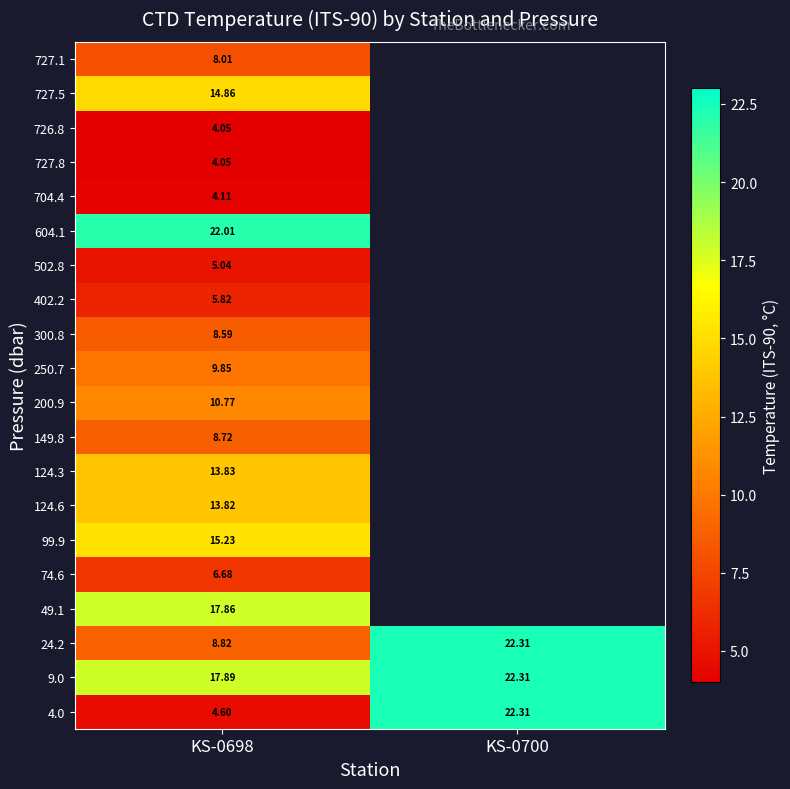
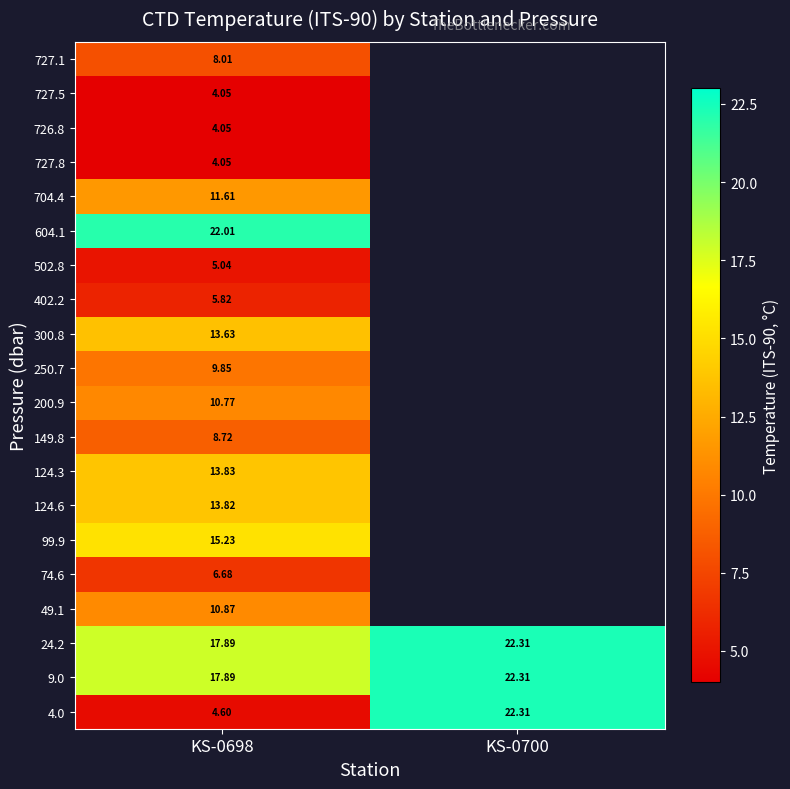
  {
    "727.1": {
      "KS-0698": 8.01
    },
    "727.5": {
-     "KS-0698": 14.86
+     "KS-0698": 4.05
    },
    "726.8": {
      "KS-0698": 4.05
    },
    "727.8": {
      "KS-0698": 4.05
    },
    "704.4": {
-     "KS-0698": 4.11
+     "KS-0698": 11.61
    },
    "604.1": {
      "KS-0698": 22.01
    },
    "502.8": {
      "KS-0698": 5.04
    },
    "402.2": {
      "KS-0698": 5.82
    },
    "300.8": {
-     "KS-0698": 8.59
+     "KS-0698": 13.63
    },
    "250.7": {
      "KS-0698": 9.85
    },
    "200.9": {
      "KS-0698": 10.77
    },
    "149.8": {
      "KS-0698": 8.72
    },
    "124.3": {
      "KS-0698": 13.83
    },
    "124.6": {
      "KS-0698": 13.82
    },
    "99.9": {
      "KS-0698": 15.23
    },
    "74.6": {
      "KS-0698": 6.68
    },
    "49.1": {
-     "KS-0698": 17.86
+     "KS-0698": 10.87
    },
    "24.2": {
-     "KS-0698": 8.82,
+     "KS-0698": 17.89,
      "KS-0700": 22.31
    },
    "9.0": {
      "KS-0698": 17.89,
      "KS-0700": 22.31
    },
    "4.0": {
      "KS-0698": 4.60,
      "KS-0700": 22.31
    }
  }
